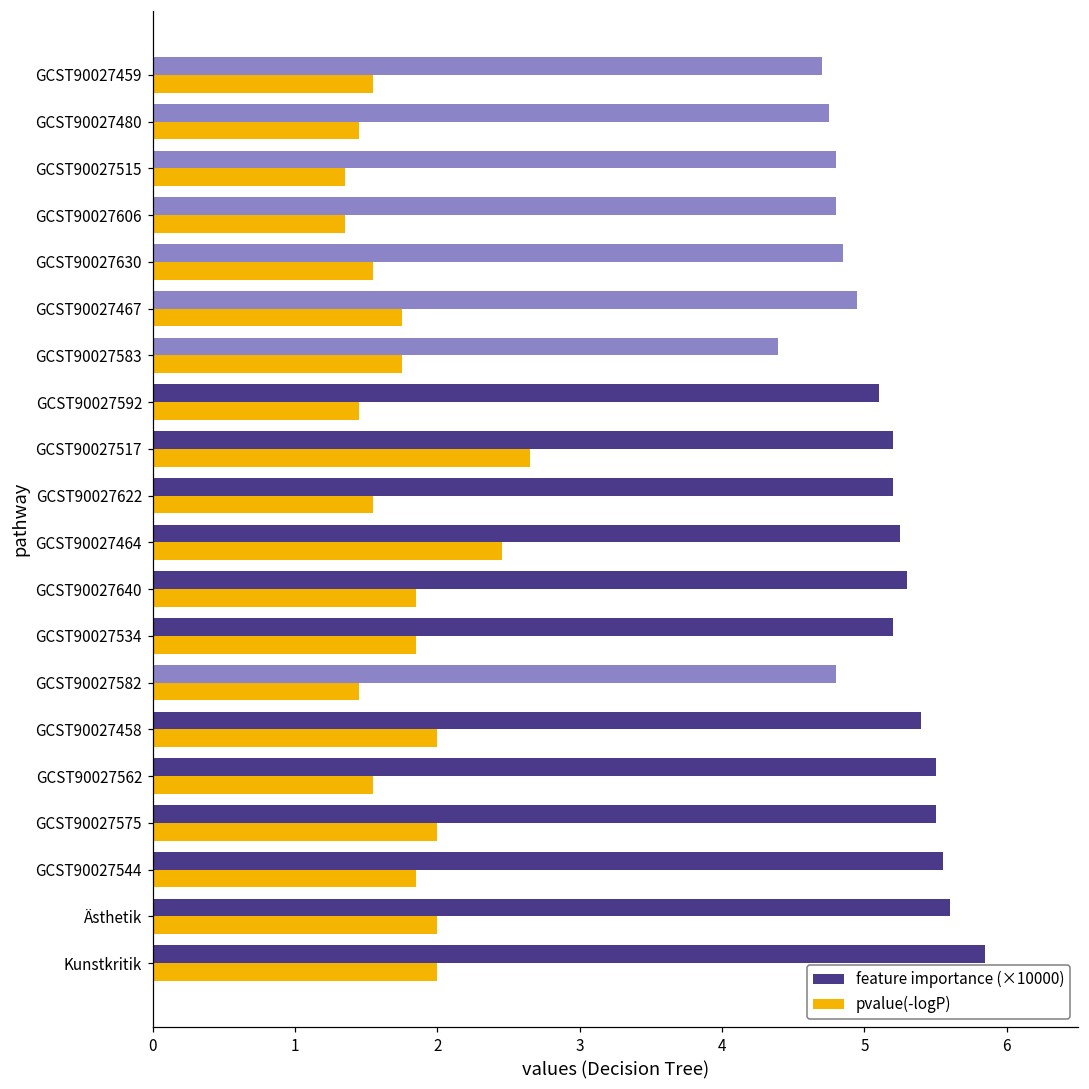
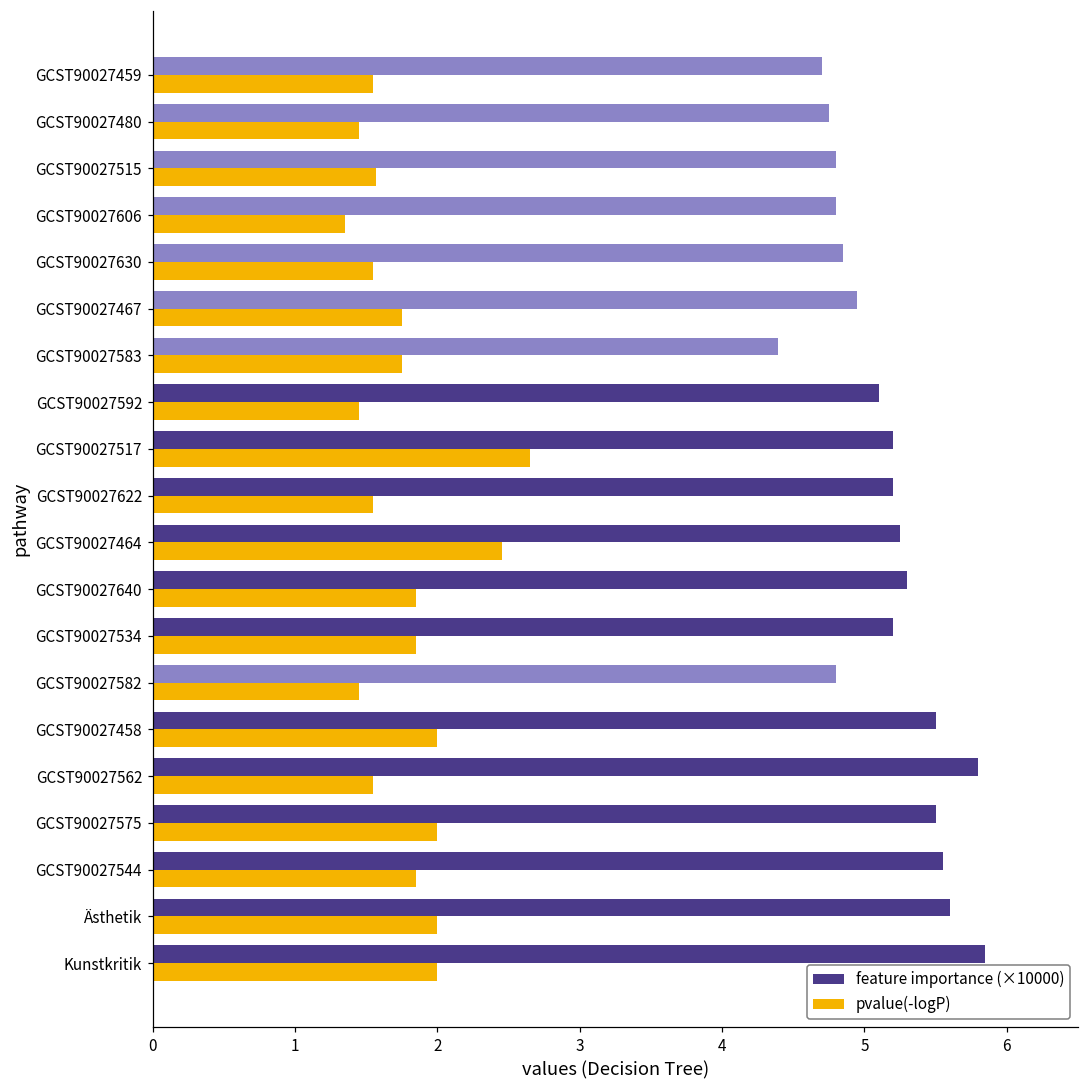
  {
    "feature importance (×10000)": {
      "GCST90027459": 4.7,
      "GCST90027480": 4.75,
      "GCST90027515": 4.8,
      "GCST90027606": 4.8,
      "GCST90027630": 4.85,
      "GCST90027467": 4.95,
      "GCST90027583": 4.4,
      "GCST90027592": 5.1,
      "GCST90027517": 5.2,
      "GCST90027622": 5.2,
      "GCST90027464": 5.25,
      "GCST90027640": 5.3,
      "GCST90027534": 5.2,
      "GCST90027582": 4.8,
-     "GCST90027458": 5.4,
-     "GCST90027562": 5.5,
+     "GCST90027458": 5.5,
+     "GCST90027562": 5.8,
      "GCST90027575": 5.5,
      "GCST90027544": 5.55,
      "Ästhetik": 5.6,
      "Kunstkritik": 5.85
    },
    "pvalue(-logP)": {
      "GCST90027459": 1.55,
      "GCST90027480": 1.45,
-     "GCST90027515": 1.35,
+     "GCST90027515": 1.57,
      "GCST90027606": 1.35,
      "GCST90027630": 1.55,
      "GCST90027467": 1.75,
      "GCST90027583": 1.75,
      "GCST90027592": 1.45,
      "GCST90027517": 2.65,
      "GCST90027622": 1.55,
      "GCST90027464": 2.45,
      "GCST90027640": 1.85,
      "GCST90027534": 1.85,
      "GCST90027582": 1.45,
      "GCST90027458": 2.00,
      "GCST90027562": 1.55,
      "GCST90027575": 2.00,
      "GCST90027544": 1.85,
      "Ästhetik": 2.00,
      "Kunstkritik": 2.00
    }
  }
